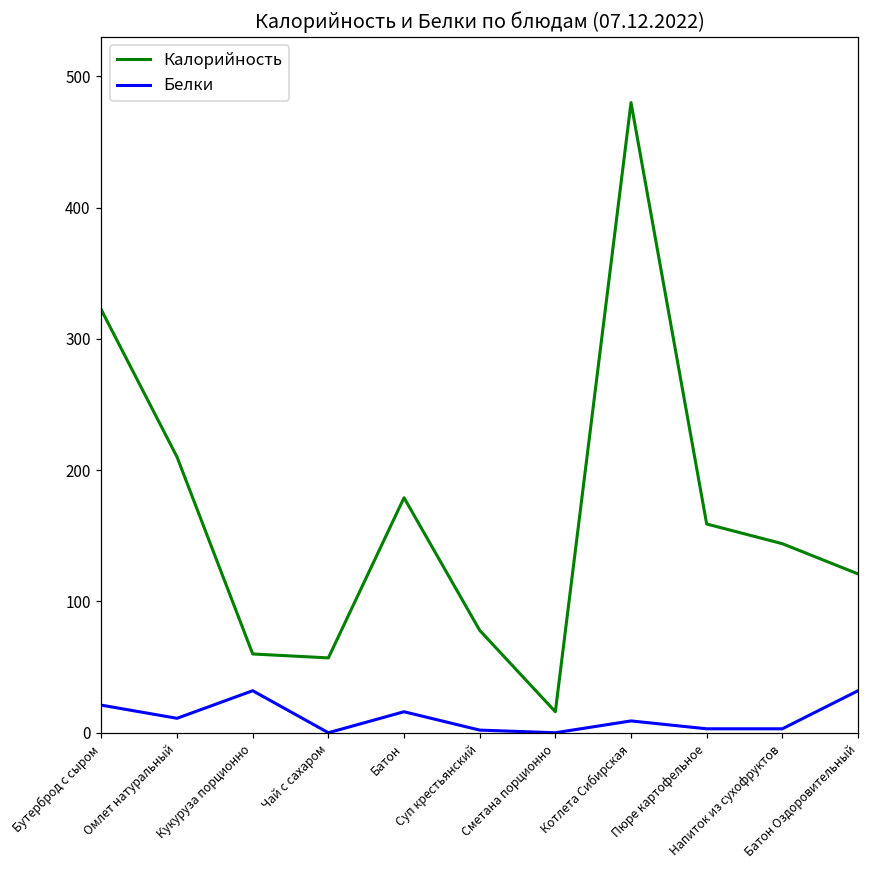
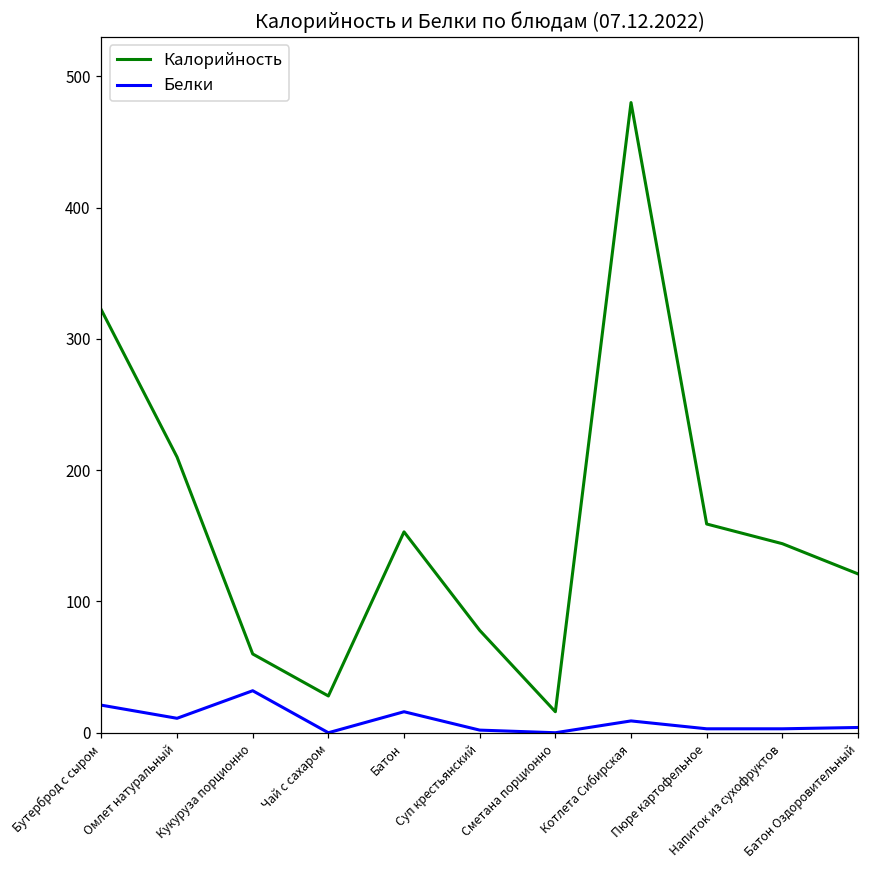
  {
    "Калорийность": {
      "Бутерброд с сыром": 322,
      "Омлет натуральный": 210,
      "Кукуруза порционно": 60,
-     "Чай с сахаром": 57,
-     "Батон": 179,
+     "Чай с сахаром": 28,
+     "Батон": 153,
      "Суп крестьянский": 78,
      "Сметана порционно": 16,
      "Котлета Сибирская": 480,
      "Пюре картофельное": 159,
      "Напиток из сухофруктов": 144,
      "Батон Оздоровительный": 121
    },
    "Белки": {
      "Бутерброд с сыром": 21,
      "Омлет натуральный": 11,
      "Кукуруза порционно": 32,
      "Чай с сахаром": 0,
      "Батон": 16,
      "Суп крестьянский": 2,
      "Сметана порционно": 0,
      "Котлета Сибирская": 9,
      "Пюре картофельное": 3,
      "Напиток из сухофруктов": 3,
-     "Батон Оздоровительный": 32
+     "Батон Оздоровительный": 4
    }
  }
